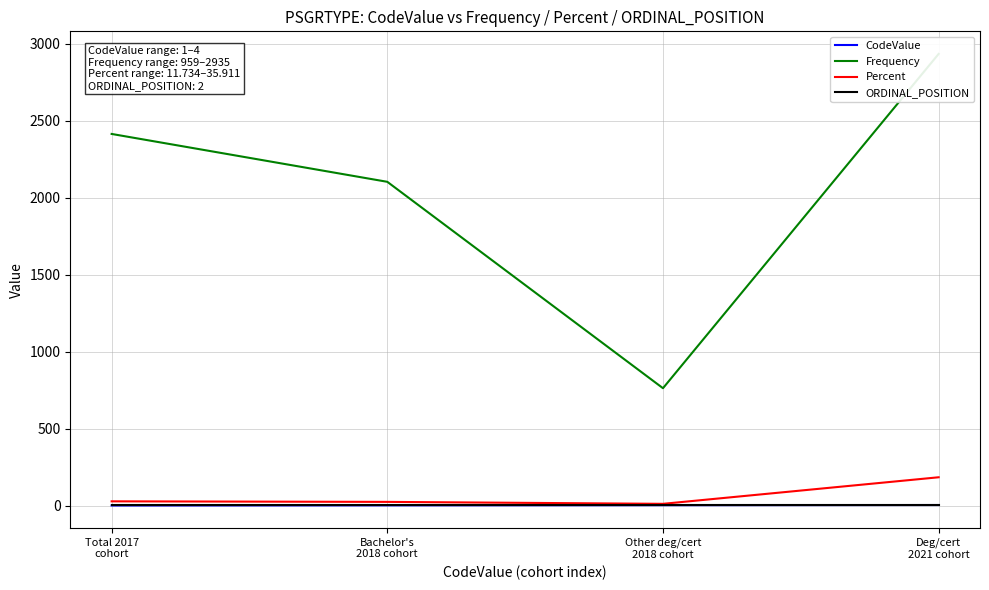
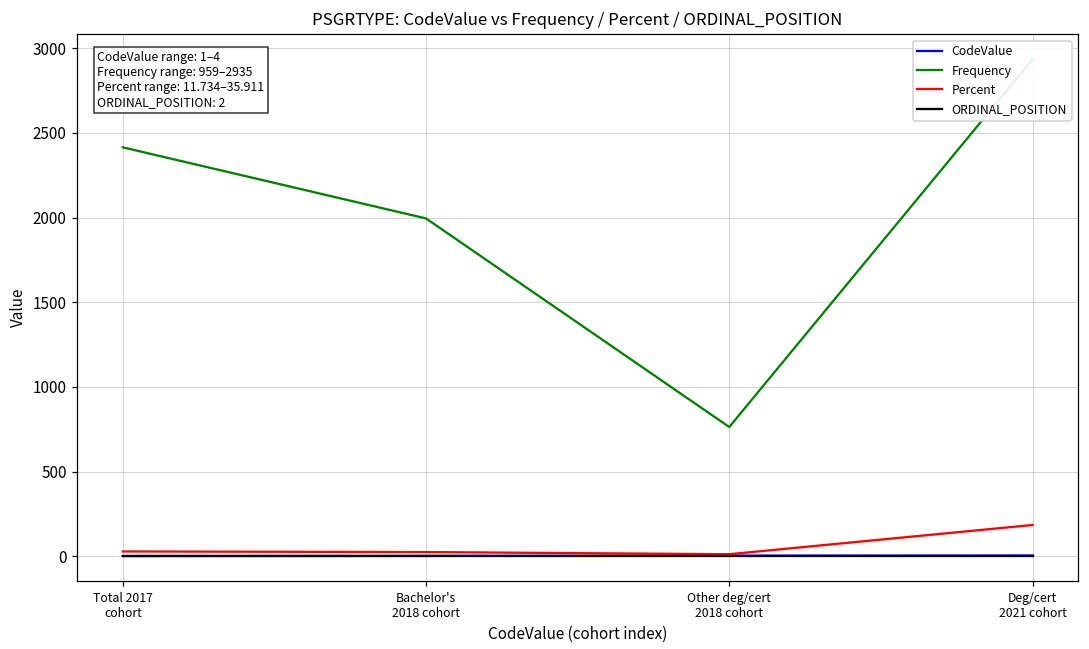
  {
    "Frequency": {
      "Total 2017 cohort": 2420,
-     "Bachelor's 2018 cohort": 2100,
+     "Bachelor's 2018 cohort": 2000,
      "Other deg/cert 2018 cohort": 760
    },
    "Percent": {
      "Total 2017 cohort": 30,
      "Bachelor's 2018 cohort": 20,
      "Deg/cert 2021 cohort": 180
    }
  }
